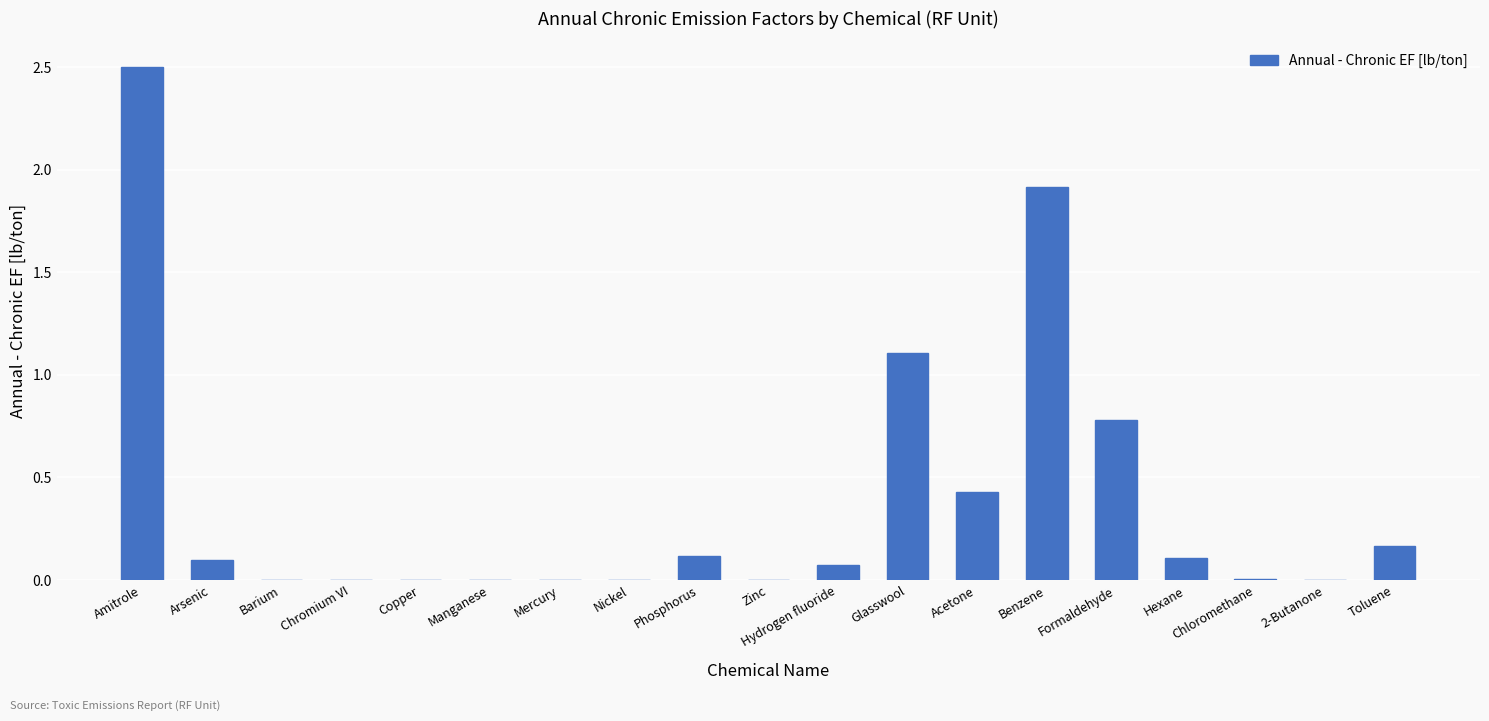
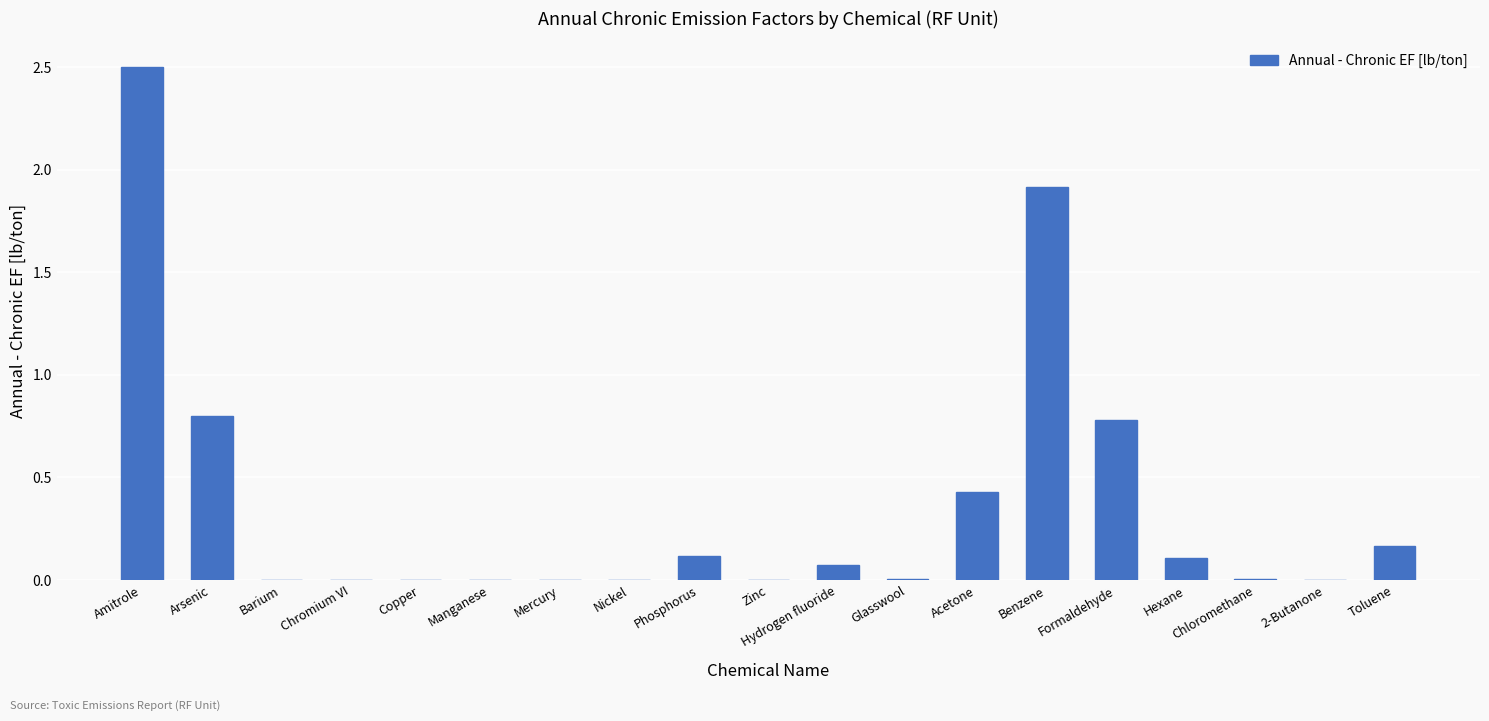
  {
    "Amitrole": 2.50,
-   "Arsenic": 0.1,
+   "Arsenic": 0.8,
    "Phosphorus": 0.12,
    "Hydrogen fluoride": 0.07,
-   "Glasswool": 1.11,
+   "Glasswool": 0.01,
    "Acetone": 0.43,
    "Benzene": 1.91,
    "Formaldehyde": 0.78,
    "Hexane": 0.11,
    "Toluene": 0.17
  }
